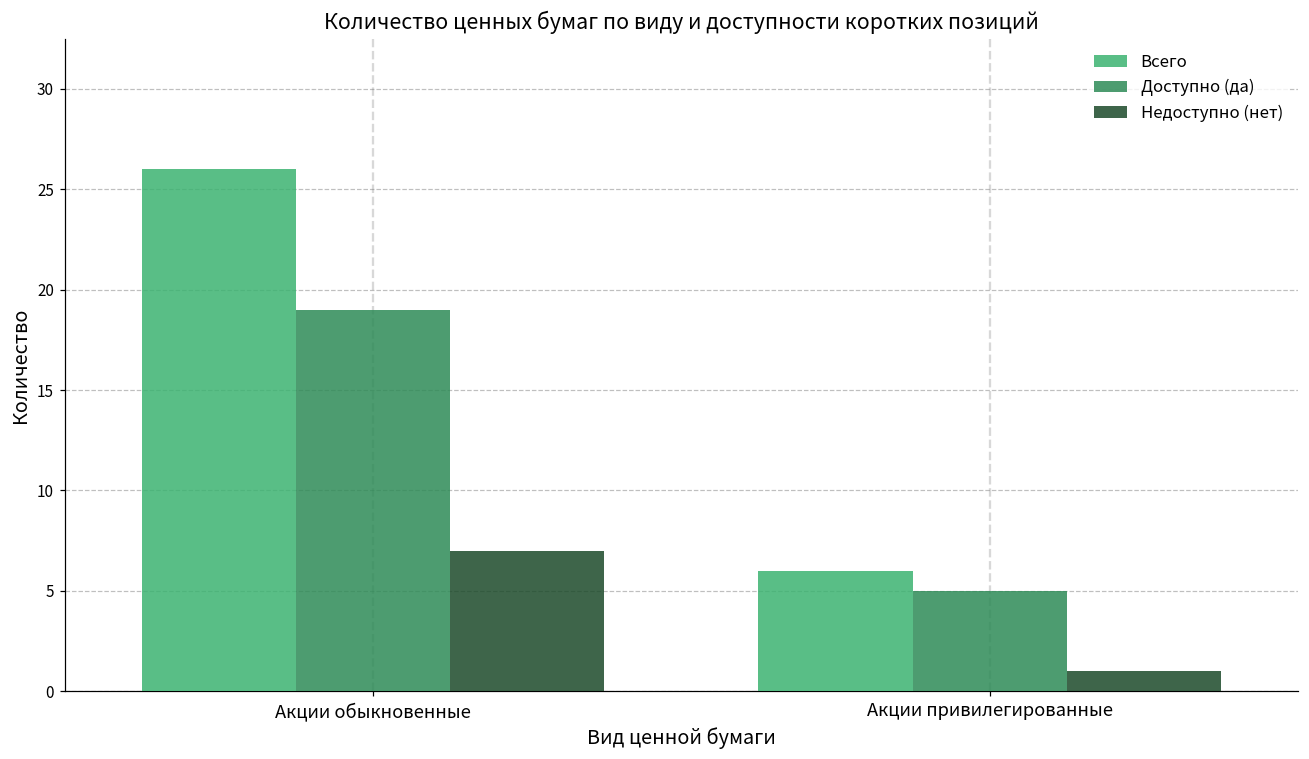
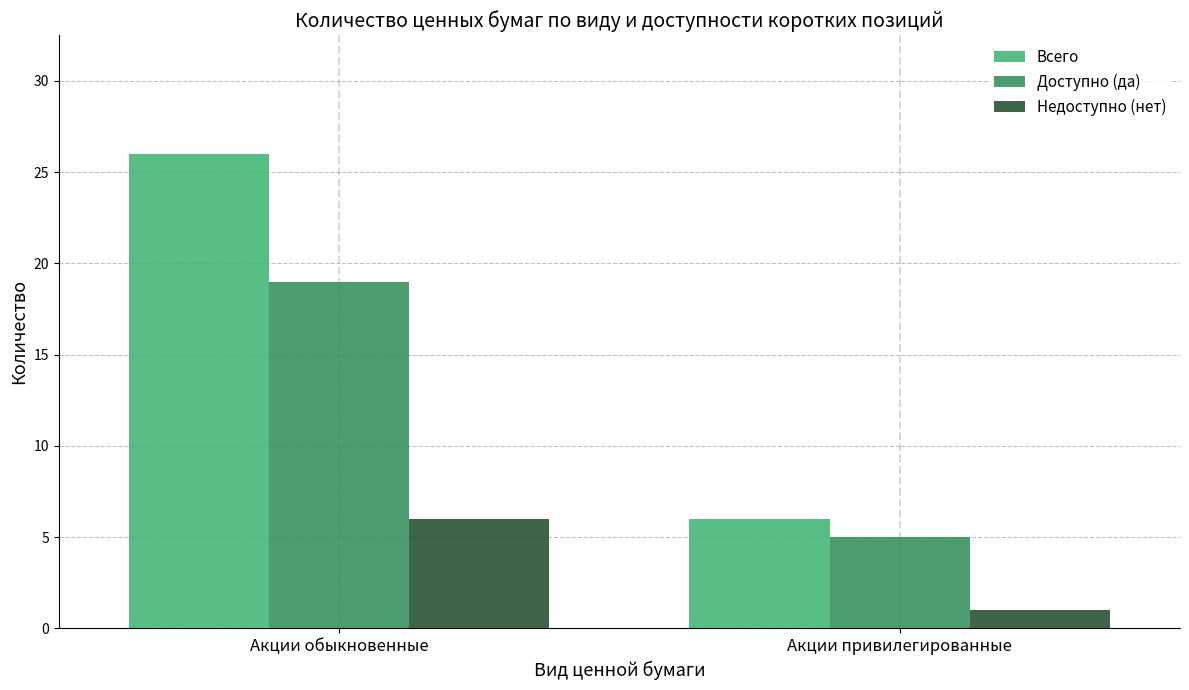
  {
    "Недоступно (нет)": {
-     "Акции обыкновенные": 7,
+     "Акции обыкновенные": 6,
      "Акции привилегированные": 1
    }
  }
